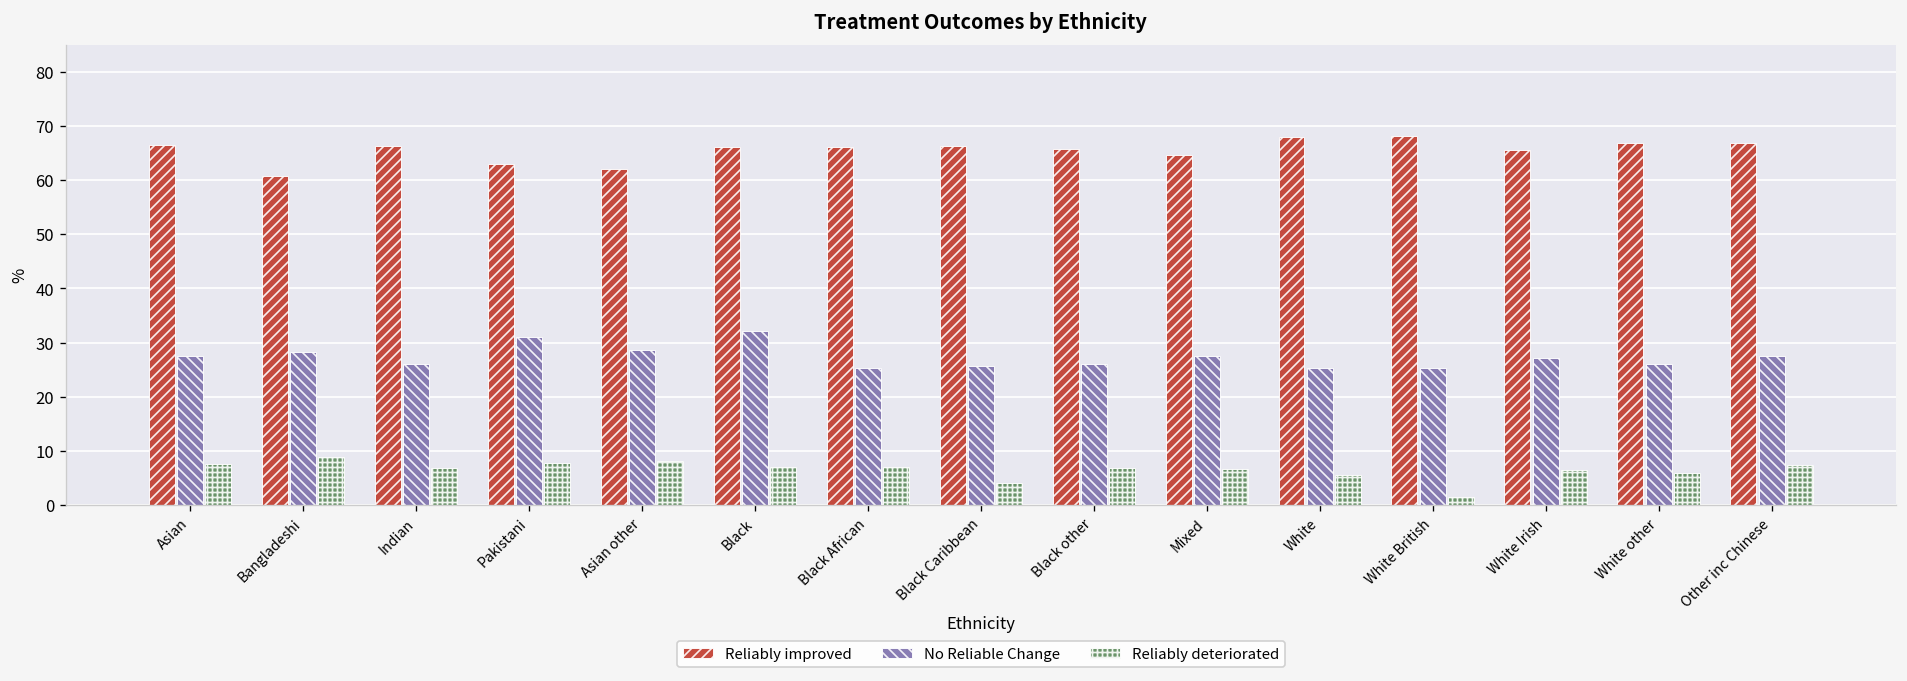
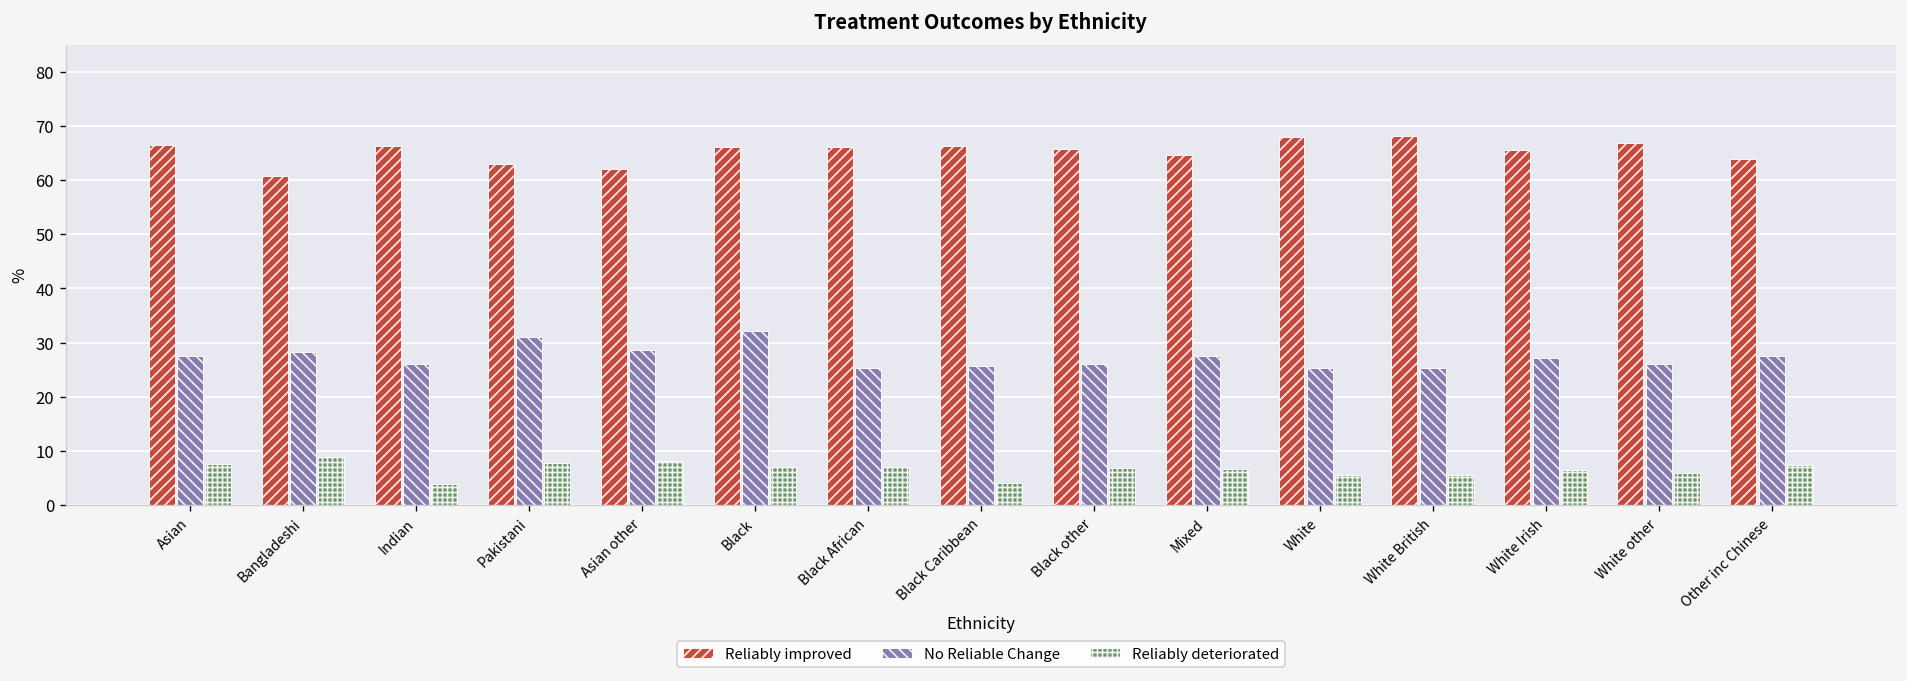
  {
    "Reliably improved": {
      "Asian": 67,
      "Bangladeshi": 61,
      "Indian": 66,
      "Pakistani": 63,
      "Asian other": 62,
      "Black": 66,
      "Black African": 66,
      "Black Caribbean": 66,
      "Black other": 66,
      "Mixed": 65,
      "White": 68,
      "White British": 68,
      "White Irish": 66,
      "White other": 67,
-     "Other inc Chinese": 67
+     "Other inc Chinese": 64
    },
    "No Reliable Change": {
      "Asian": 28,
      "Bangladeshi": 28,
      "Indian": 26,
      "Pakistani": 31,
      "Asian other": 29,
      "Black": 32,
      "Black African": 25,
      "Black Caribbean": 26,
      "Black other": 26,
      "Mixed": 28,
      "White": 25,
      "White British": 25,
      "White Irish": 27,
      "White other": 26,
      "Other inc Chinese": 28
    },
    "Reliably deteriorated": {
      "Asian": 8,
      "Bangladeshi": 9,
-     "Indian": 7,
+     "Indian": 4,
      "Pakistani": 8,
      "Asian other": 8,
      "Black": 7,
      "Black African": 7,
      "Black Caribbean": 4,
      "Black other": 7,
      "Mixed": 7,
      "White": 6,
-     "White British": 1,
+     "White British": 6,
      "White Irish": 6,
      "White other": 6,
      "Other inc Chinese": 7
    }
  }
